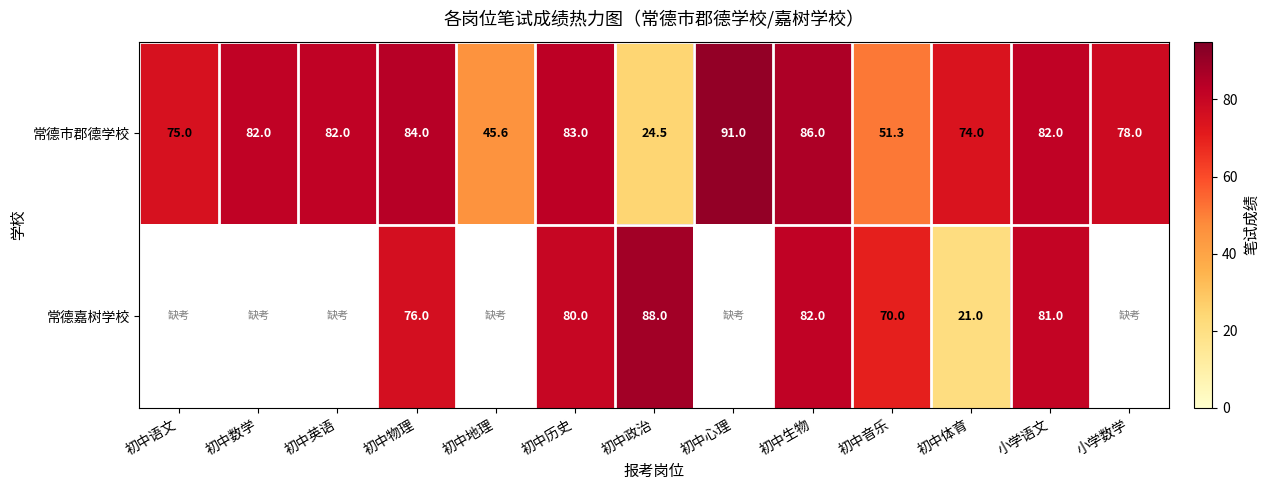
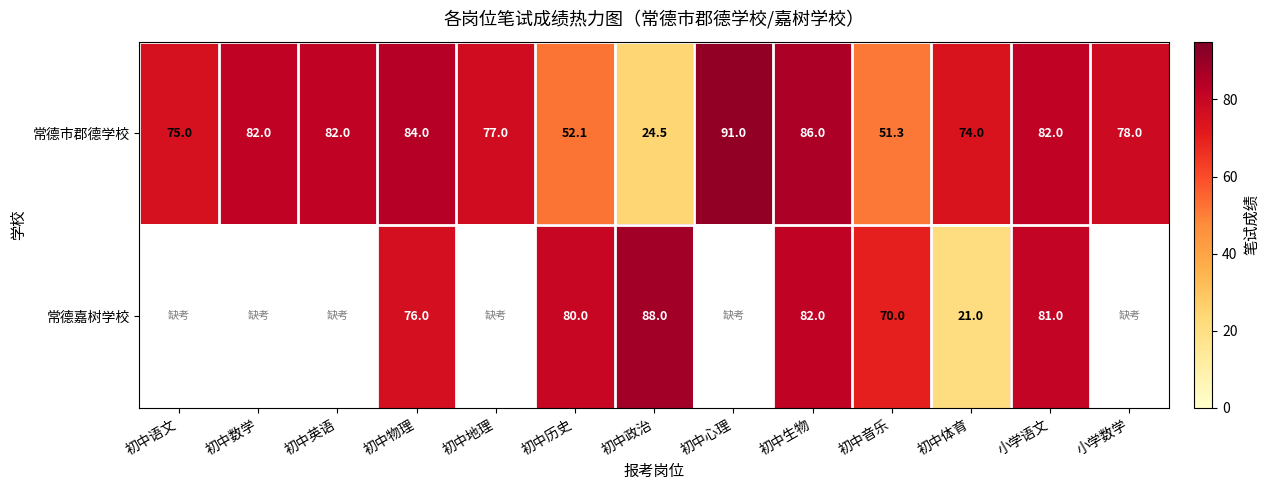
  {
    "常德市郡德学校": {
      "初中语文": 75.0,
      "初中数学": 82.0,
      "初中英语": 82.0,
      "初中物理": 84.0,
-     "初中地理": 45.6,
-     "初中历史": 83.0,
+     "初中地理": 77.0,
+     "初中历史": 52.1,
      "初中政治": 24.5,
      "初中心理": 91.0,
      "初中生物": 86.0,
      "初中音乐": 51.3,
      "初中体育": 74.0,
      "小学语文": 82.0,
      "小学数学": 78.0
    },
    "常德嘉树学校": {
      "初中物理": 76.0,
      "初中历史": 80.0,
      "初中政治": 88.0,
      "初中生物": 82.0,
      "初中音乐": 70.0,
      "初中体育": 21.0,
      "小学语文": 81.0
    }
  }
